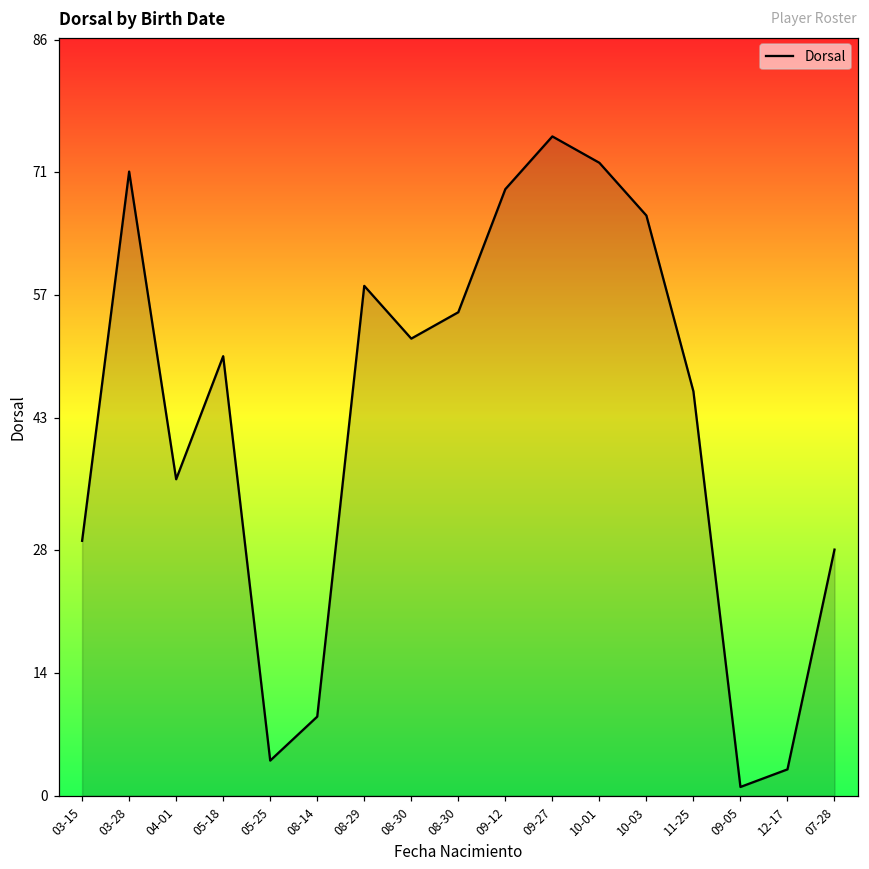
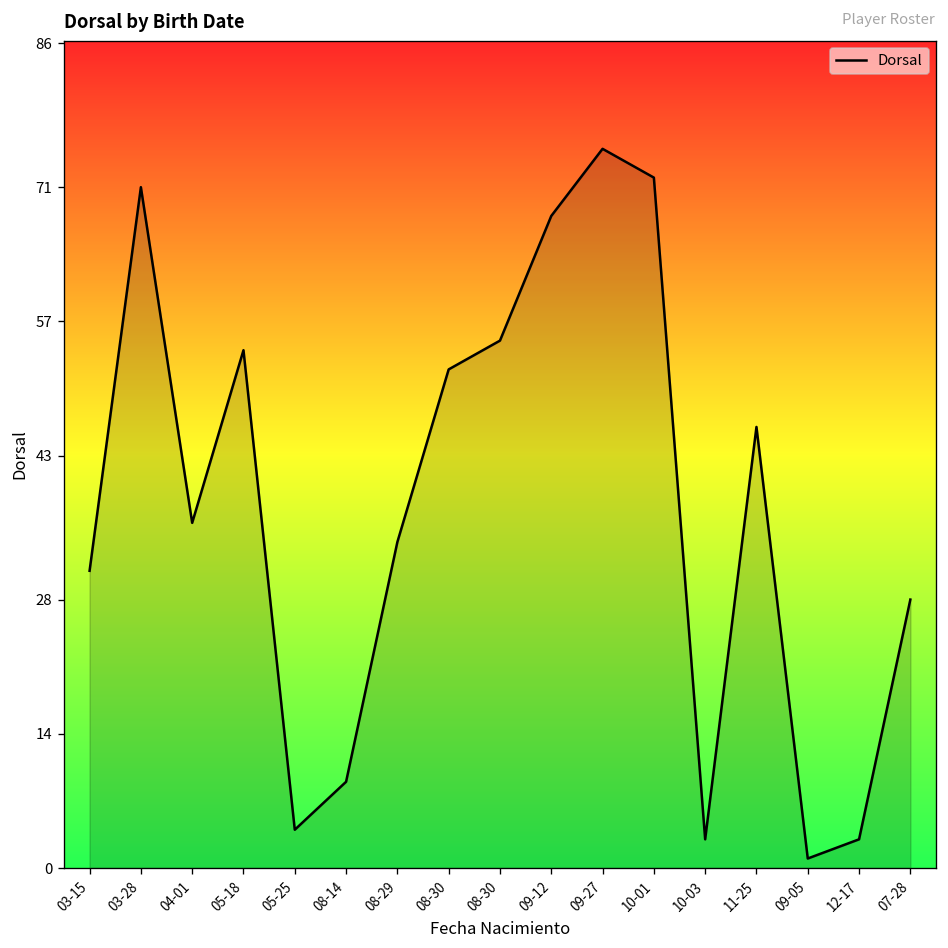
  {
-   "03-15": 29,
+   "03-15": 31,
    "03-28": 71,
    "04-01": 36,
-   "05-18": 50,
+   "05-18": 54,
    "05-25": 4,
    "08-14": 9,
-   "08-29": 58,
-   "09-12": 69,
+   "08-29": 34,
+   "09-12": 68,
    "09-27": 75,
    "10-01": 72,
-   "10-03": 66,
+   "10-03": 3,
    "11-25": 46,
    "09-05": 1,
    "12-17": 3,
    "07-28": 28
  }
